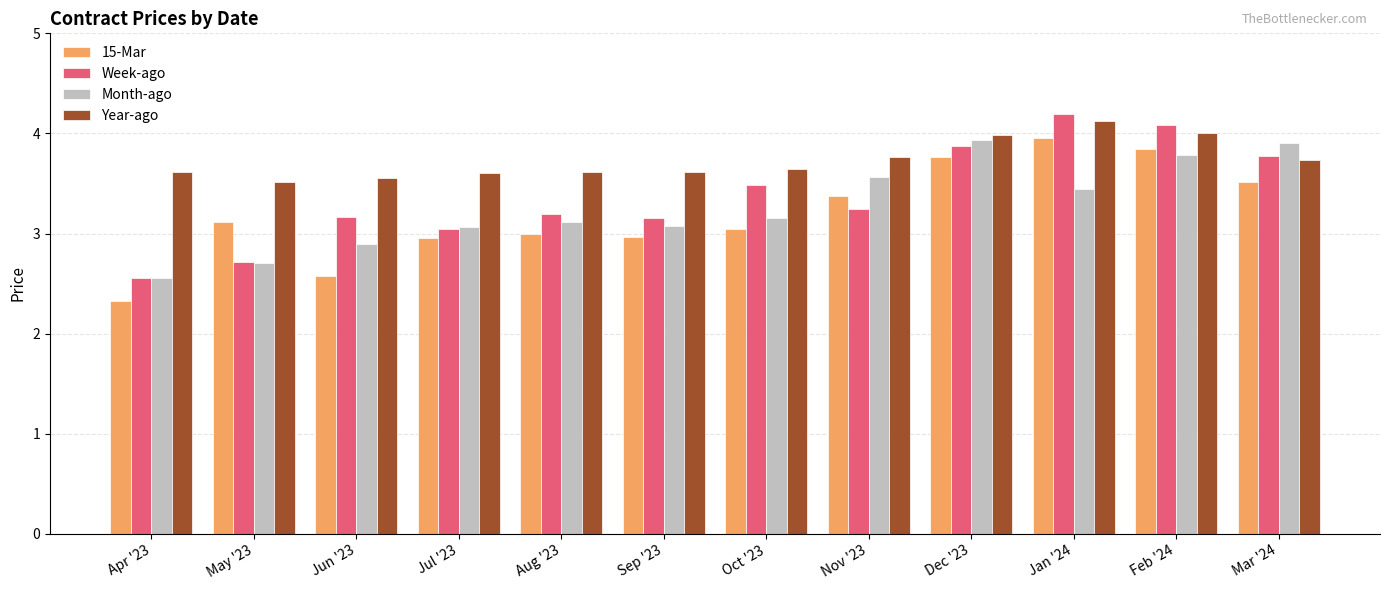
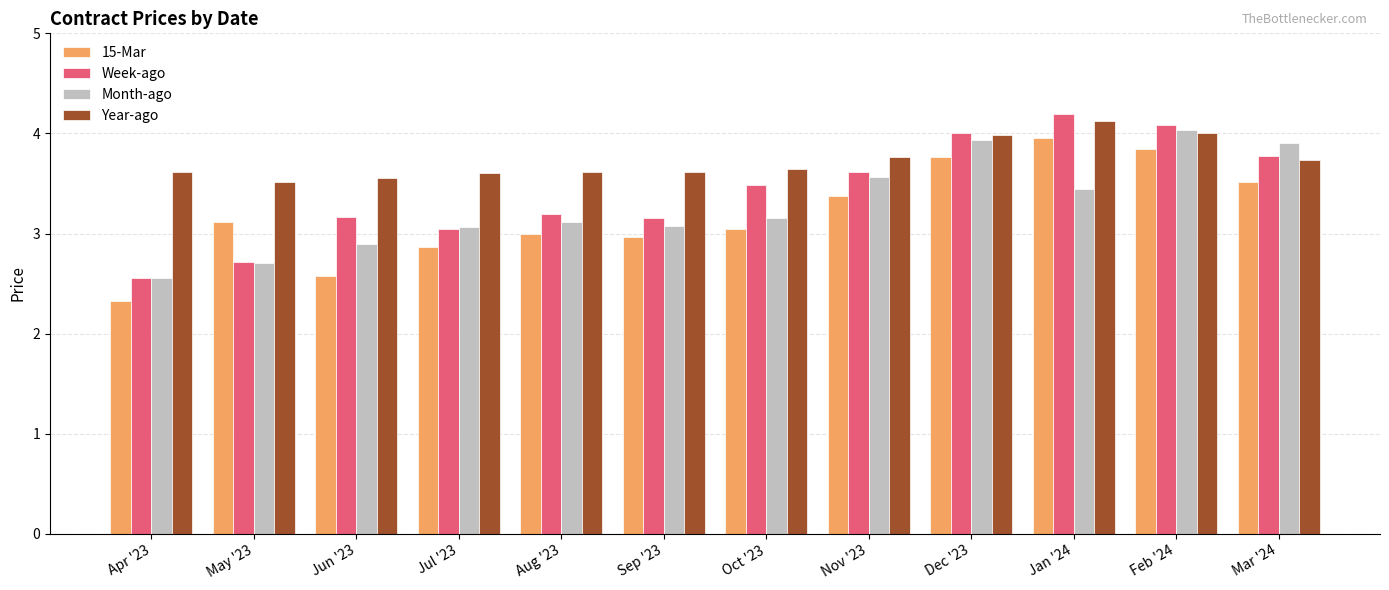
  {
    "15-Mar": {
      "Apr '23": 2.32,
      "May '23": 3.11,
      "Jun '23": 2.58,
-     "Jul '23": 2.96,
+     "Jul '23": 2.87,
      "Aug '23": 3.00,
      "Sep '23": 2.96,
      "Oct '23": 3.04,
      "Nov '23": 3.37,
      "Dec '23": 3.76,
      "Jan '24": 3.96,
      "Feb '24": 3.84,
      "Mar '24": 3.51
    },
    "Week-ago": {
      "Apr '23": 2.55,
      "May '23": 2.71,
      "Jun '23": 3.16,
      "Jul '23": 3.04,
      "Aug '23": 3.19,
      "Sep '23": 3.16,
      "Oct '23": 3.48,
-     "Nov '23": 3.24,
-     "Dec '23": 3.88,
+     "Nov '23": 3.61,
+     "Dec '23": 4.01,
      "Jan '24": 4.20,
      "Feb '24": 4.08,
      "Mar '24": 3.77
    },
    "Month-ago": {
      "Apr '23": 2.56,
      "May '23": 2.71,
      "Jun '23": 2.90,
      "Jul '23": 3.07,
      "Aug '23": 3.11,
      "Sep '23": 3.08,
      "Oct '23": 3.15,
      "Nov '23": 3.57,
      "Dec '23": 3.93,
      "Jan '24": 3.45,
-     "Feb '24": 3.79,
+     "Feb '24": 4.03,
      "Mar '24": 3.90
    },
    "Year-ago": {
      "Apr '23": 3.61,
      "May '23": 3.52,
      "Jun '23": 3.56,
      "Jul '23": 3.60,
      "Aug '23": 3.62,
      "Sep '23": 3.61,
      "Oct '23": 3.65,
      "Nov '23": 3.76,
      "Dec '23": 3.99,
      "Jan '24": 4.13,
      "Feb '24": 4.00,
      "Mar '24": 3.74
    }
  }
